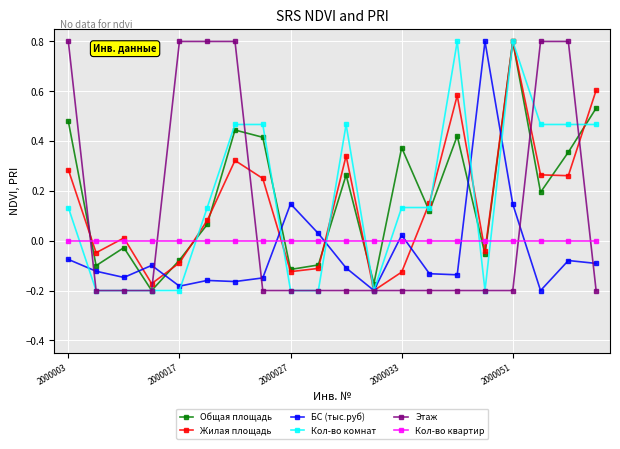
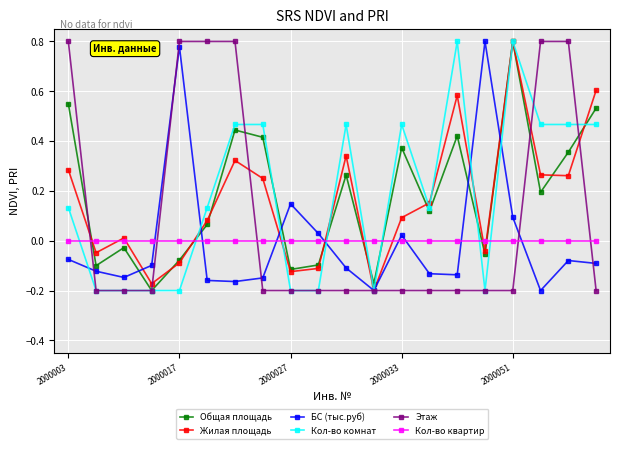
  {
    "Общая площадь": {
-     "2000003": 0.48,
+     "2000003": 0.55,
      "2000017": -0.08,
      "2000033": 0.37
    },
    "Жилая площадь": {
      "2000003": 0.29,
      "2000017": -0.09,
-     "2000033": -0.13
+     "2000033": 0.09
    },
    "БС (тыс.руб)": {
      "2000003": -0.07,
-     "2000017": -0.18,
+     "2000017": 0.78,
      "2000027": 0.15,
      "2000033": 0.02,
-     "2000051": 0.15
+     "2000051": 0.09
    },
    "Кол-во комнат": {
      "2000003": 0.13,
      "2000017": -0.20,
-     "2000033": 0.13
+     "2000033": 0.47
    },
    "Этаж": {
      "2000003": 0.80,
      "2000017": 0.80,
      "2000033": -0.20,
      "2000051": -0.20
    },
    "Кол-во квартир": {
      "2000003": 0.00,
      "2000017": 0.00,
      "2000027": 0.00,
      "2000033": 0.00,
      "2000051": 0.00
    }
  }
